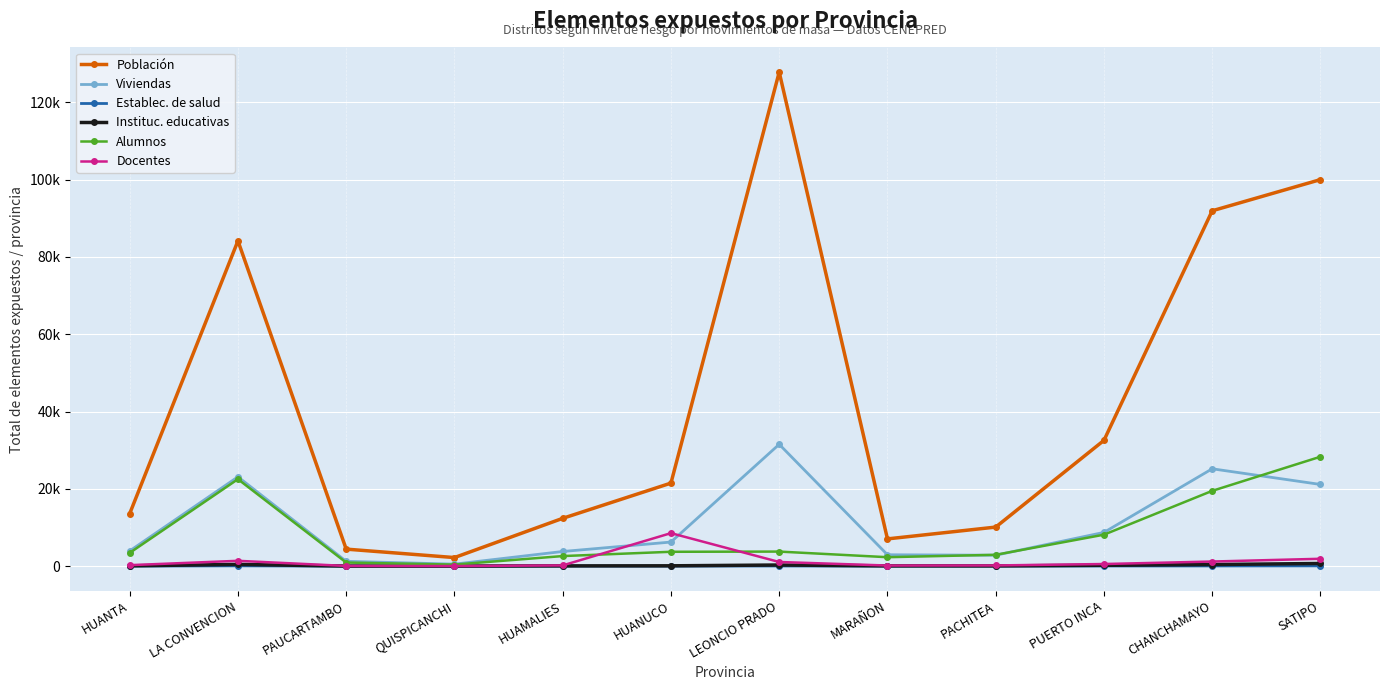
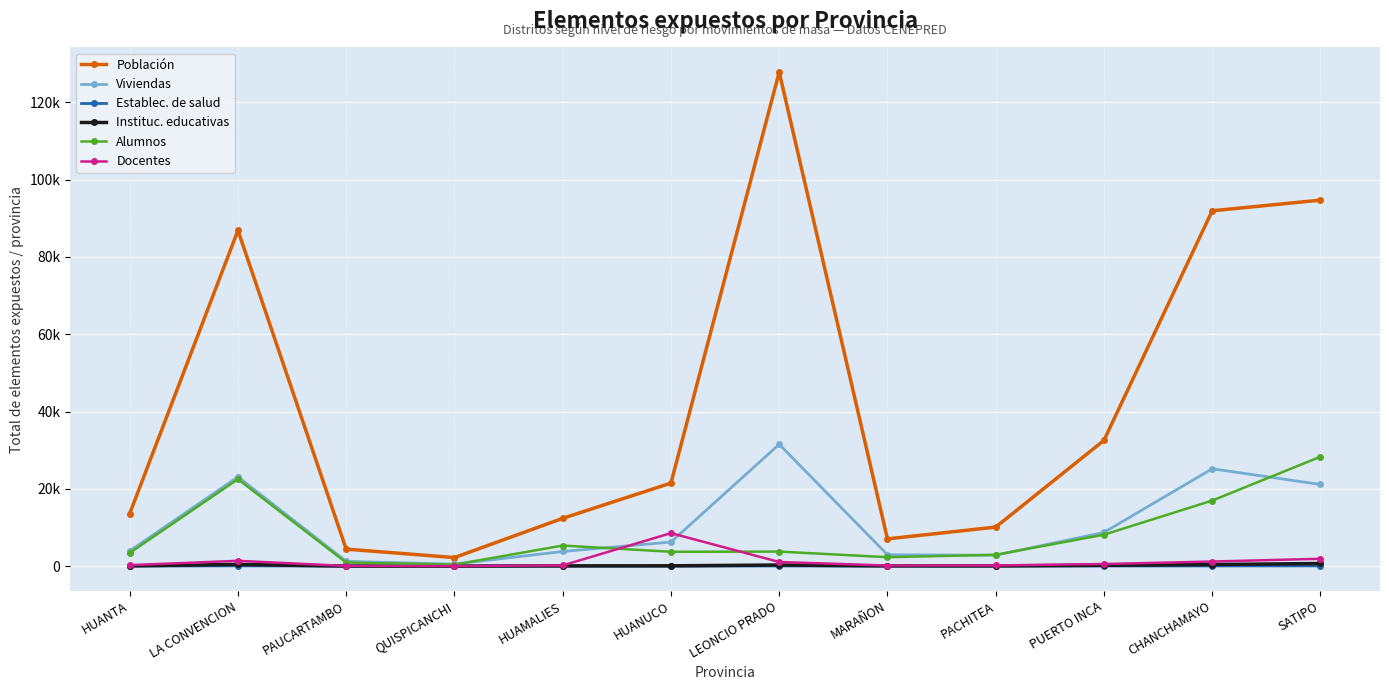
  {
    "Población": {
      "HUANTA": 14000,
-     "LA CONVENCION": 84000,
+     "LA CONVENCION": 87000,
      "PAUCARTAMBO": 4000,
      "QUISPICANCHI": 2000,
      "HUAMALIES": 12000,
      "HUANUCO": 21000,
      "LEONCIO PRADO": 128000,
      "MARAÑON": 7000,
      "PACHITEA": 10000,
      "PUERTO INCA": 33000,
      "CHANCHAMAYO": 92000,
-     "SATIPO": 100000
+     "SATIPO": 95000
    },
    "Viviendas": {
      "HUAMALIES": 4000,
      "HUANUCO": 6000,
      "LEONCIO PRADO": 32000,
      "CHANCHAMAYO": 25000,
      "SATIPO": 21000
    },
    "Alumnos": {
-     "HUAMALIES": 3000,
+     "HUAMALIES": 5000,
      "HUANUCO": 4000,
      "LEONCIO PRADO": 4000,
-     "CHANCHAMAYO": 19000,
+     "CHANCHAMAYO": 17000,
      "SATIPO": 28000
    },
    "Docentes": {
      "LA CONVENCION": 1000,
      "HUANUCO": 9000,
      "LEONCIO PRADO": 1000,
      "CHANCHAMAYO": 1000,
      "SATIPO": 2000
    }
  }
